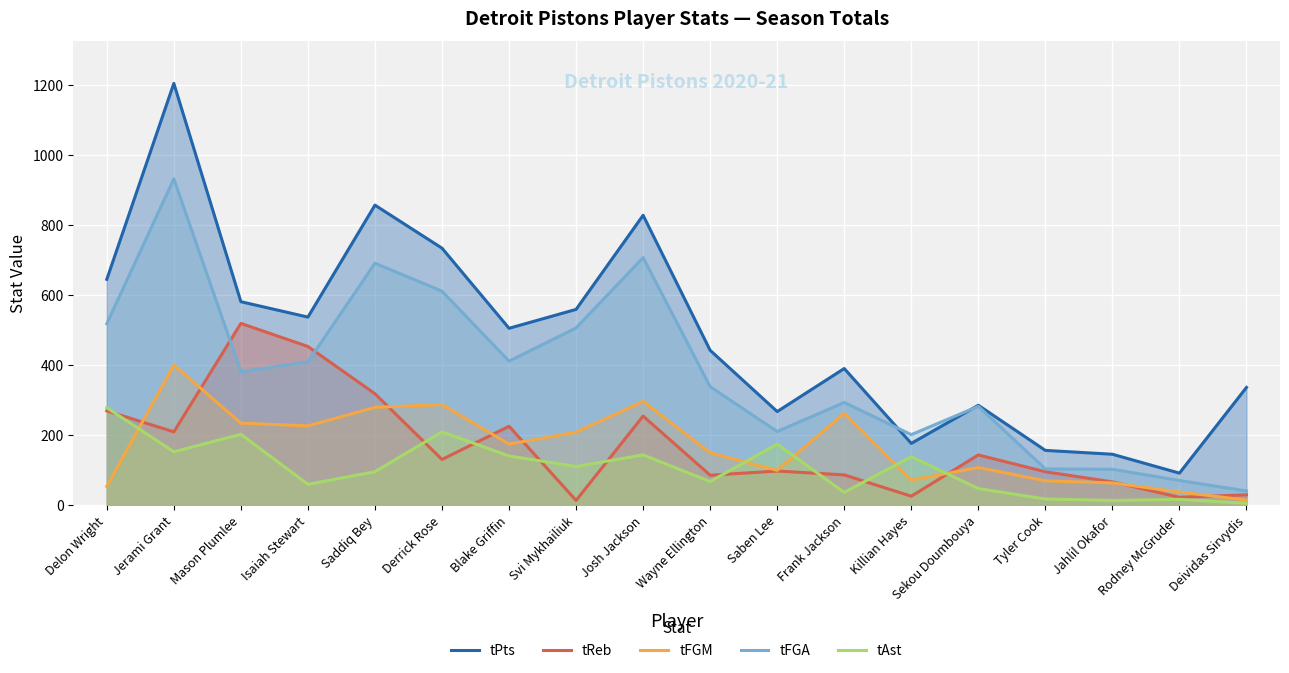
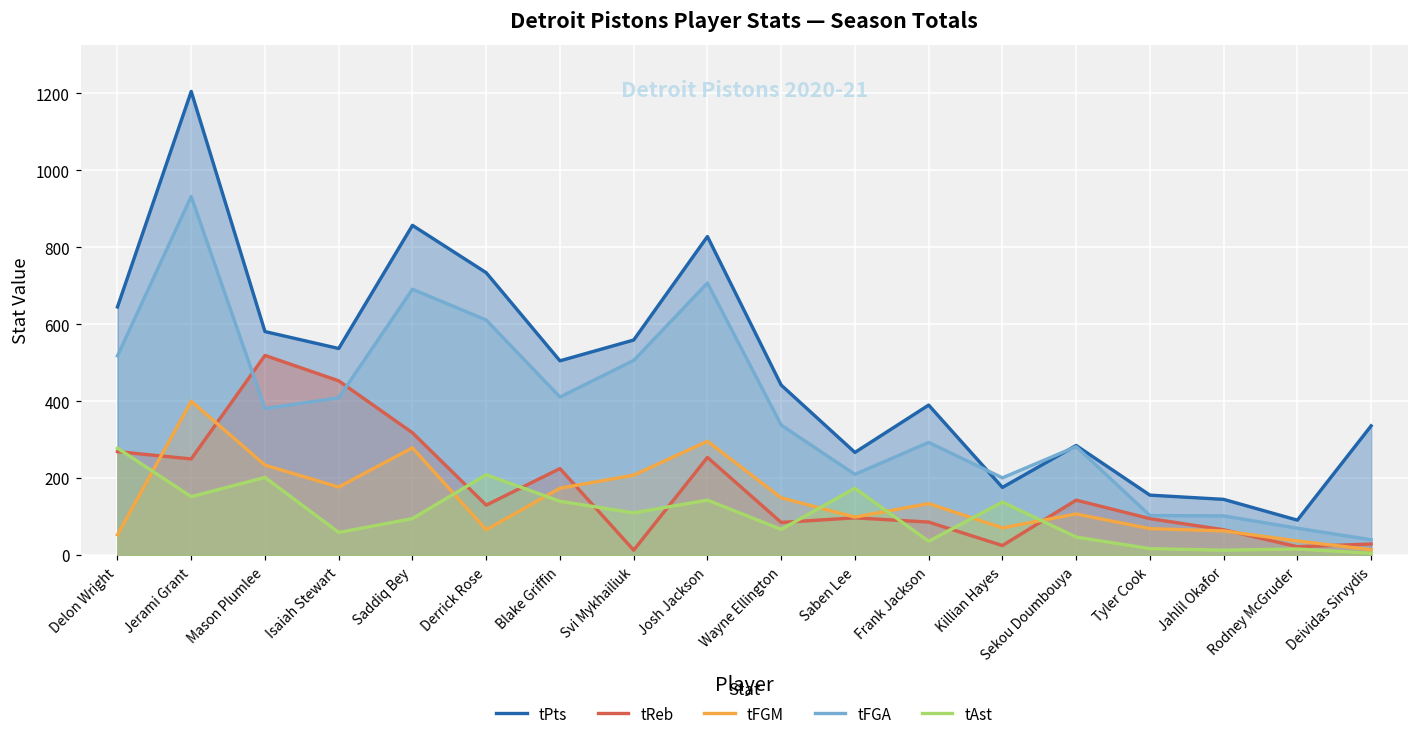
  {
    "tPts": {
      "Delon Wright": 650,
      "Jerami Grant": 1210,
      "Mason Plumlee": 580,
      "Isaiah Stewart": 540,
      "Saddiq Bey": 860,
      "Derrick Rose": 730,
      "Blake Griffin": 510,
      "Svi Mykhailiuk": 560,
      "Josh Jackson": 830,
      "Wayne Ellington": 440,
      "Saben Lee": 270,
      "Frank Jackson": 390,
      "Killian Hayes": 180,
      "Tyler Cook": 160,
      "Jahlil Okafor": 150,
      "Rodney McGruder": 90,
      "Deividas Sirvydis": 340
    },
    "tReb": {
      "Delon Wright": 270,
-     "Jerami Grant": 210,
+     "Jerami Grant": 250,
      "Mason Plumlee": 520,
      "Isaiah Stewart": 450,
      "Saddiq Bey": 320,
      "Derrick Rose": 130,
      "Blake Griffin": 230,
      "Svi Mykhailiuk": 10,
      "Josh Jackson": 250,
      "Wayne Ellington": 90,
      "Frank Jackson": 90,
      "Killian Hayes": 30,
      "Sekou Doumbouya": 140,
      "Tyler Cook": 100,
      "Deividas Sirvydis": 30
    },
    "tFGM": {
      "Delon Wright": 50,
      "Jerami Grant": 400,
      "Mason Plumlee": 230,
-     "Isaiah Stewart": 230,
+     "Isaiah Stewart": 180,
      "Saddiq Bey": 280,
-     "Derrick Rose": 290,
+     "Derrick Rose": 70,
      "Blake Griffin": 170,
      "Svi Mykhailiuk": 210,
      "Josh Jackson": 300,
      "Wayne Ellington": 150,
-     "Frank Jackson": 260,
+     "Frank Jackson": 130,
      "Killian Hayes": 70,
      "Sekou Doumbouya": 110,
      "Tyler Cook": 70,
      "Rodney McGruder": 40,
      "Deividas Sirvydis": 10
    },
    "tFGA": {
      "Delon Wright": 520,
      "Jerami Grant": 930,
      "Mason Plumlee": 380,
      "Isaiah Stewart": 410,
      "Saddiq Bey": 690,
      "Derrick Rose": 610,
      "Blake Griffin": 410,
      "Svi Mykhailiuk": 510,
      "Josh Jackson": 710,
      "Wayne Ellington": 340,
      "Saben Lee": 210,
      "Frank Jackson": 290,
      "Killian Hayes": 200,
      "Tyler Cook": 100,
      "Jahlil Okafor": 100,
      "Rodney McGruder": 70,
      "Deividas Sirvydis": 40
    },
    "tAst": {
      "Delon Wright": 280,
      "Jerami Grant": 150,
      "Mason Plumlee": 200,
      "Isaiah Stewart": 60,
      "Saddiq Bey": 100,
      "Derrick Rose": 210,
      "Blake Griffin": 140,
      "Svi Mykhailiuk": 110,
      "Josh Jackson": 140,
      "Wayne Ellington": 70,
      "Saben Lee": 170,
      "Frank Jackson": 40,
      "Killian Hayes": 140,
      "Sekou Doumbouya": 50,
      "Tyler Cook": 20,
      "Jahlil Okafor": 10,
      "Deividas Sirvydis": 10
    }
  }
